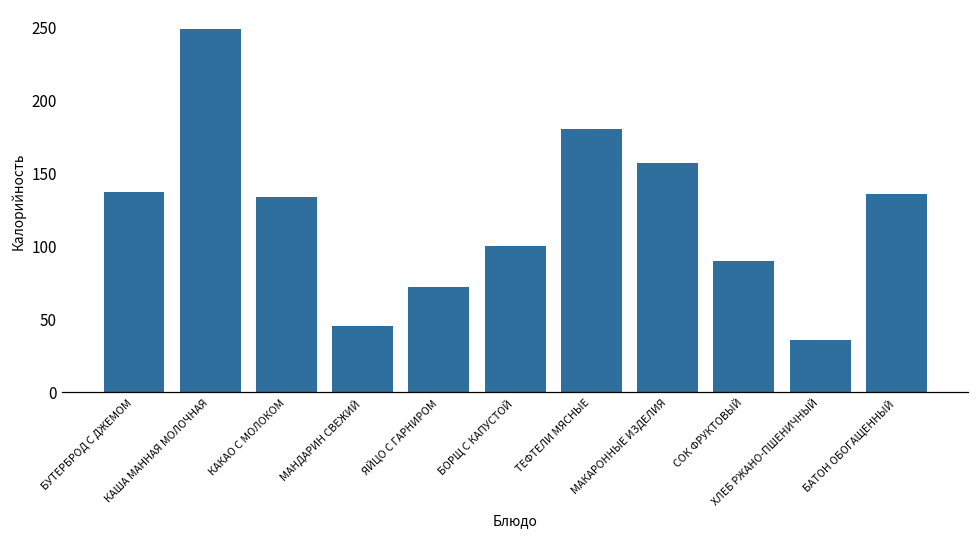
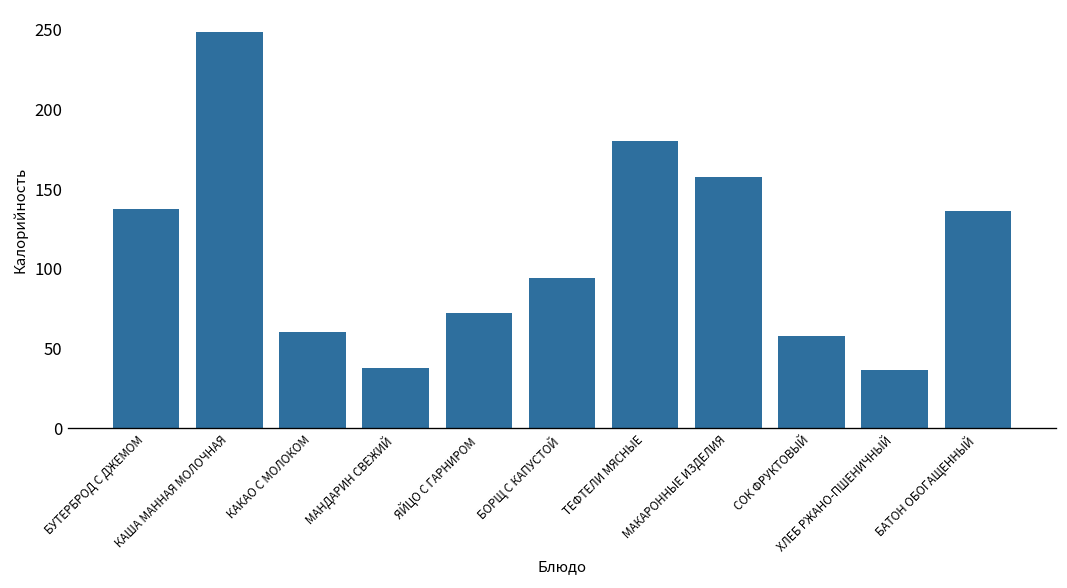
  {
    "БУТЕРБРОД С ДЖЕМОМ": 137,
    "КАША МАННАЯ МОЛОЧНАЯ": 249,
-   "КАКАО С МОЛОКОМ": 134,
-   "МАНДАРИН СВЕЖИЙ": 46,
+   "КАКАО С МОЛОКОМ": 60,
+   "МАНДАРИН СВЕЖИЙ": 38,
    "ЯЙЦО С ГАРНИРОМ": 72,
-   "БОРЩ С КАПУСТОЙ": 101,
+   "БОРЩ С КАПУСТОЙ": 94,
    "ТЕФТЕЛИ МЯСНЫЕ": 180,
    "МАКАРОННЫЕ ИЗДЕЛИЯ": 157,
-   "СОК ФРУКТОВЫЙ": 90,
+   "СОК ФРУКТОВЫЙ": 58,
    "ХЛЕБ РЖАНО-ПШЕНИЧНЫЙ": 36,
    "БАТОН ОБОГАЩЕННЫЙ": 136
  }
